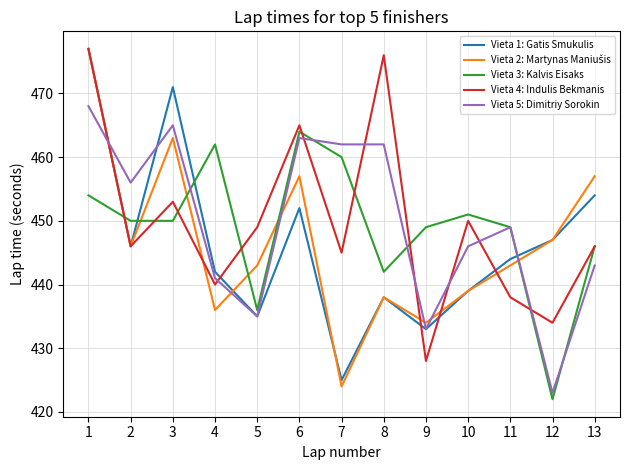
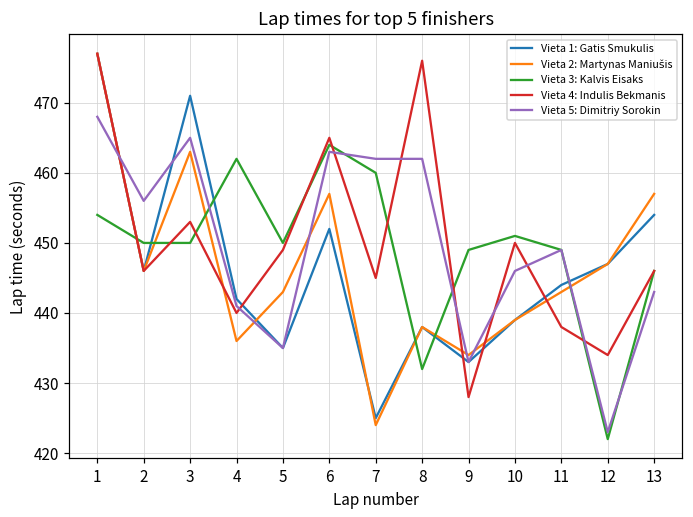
  {
    "Vieta 1: Gatis Smukulis": {
      "3": 471,
      "4": 442,
      "6": 452,
      "7": 425,
      "11": 444,
      "13": 454
    },
    "Vieta 2: Martynas Maniušis": {
      "3": 463,
      "4": 436,
      "5": 443,
      "6": 457,
      "7": 424,
      "9": 434,
      "11": 443,
      "13": 457
    },
    "Vieta 3: Kalvis Eisaks": {
      "1": 454,
      "2": 450,
      "3": 450,
      "4": 462,
-     "5": 436,
+     "5": 450,
      "6": 464,
      "7": 460,
-     "8": 442,
+     "8": 432,
      "9": 449,
      "10": 451,
      "12": 422
    },
    "Vieta 4: Indulis Bekmanis": {
      "3": 453,
      "4": 440,
      "5": 449,
      "6": 465,
      "7": 445,
      "8": 476,
      "9": 428,
      "10": 450,
      "11": 438,
      "12": 434
    },
    "Vieta 5: Dimitriy Sorokin": {
      "1": 468,
      "2": 456,
      "3": 465,
      "4": 441,
      "6": 463,
      "7": 462,
      "8": 462,
      "10": 446,
      "12": 423,
      "13": 443
    }
  }
